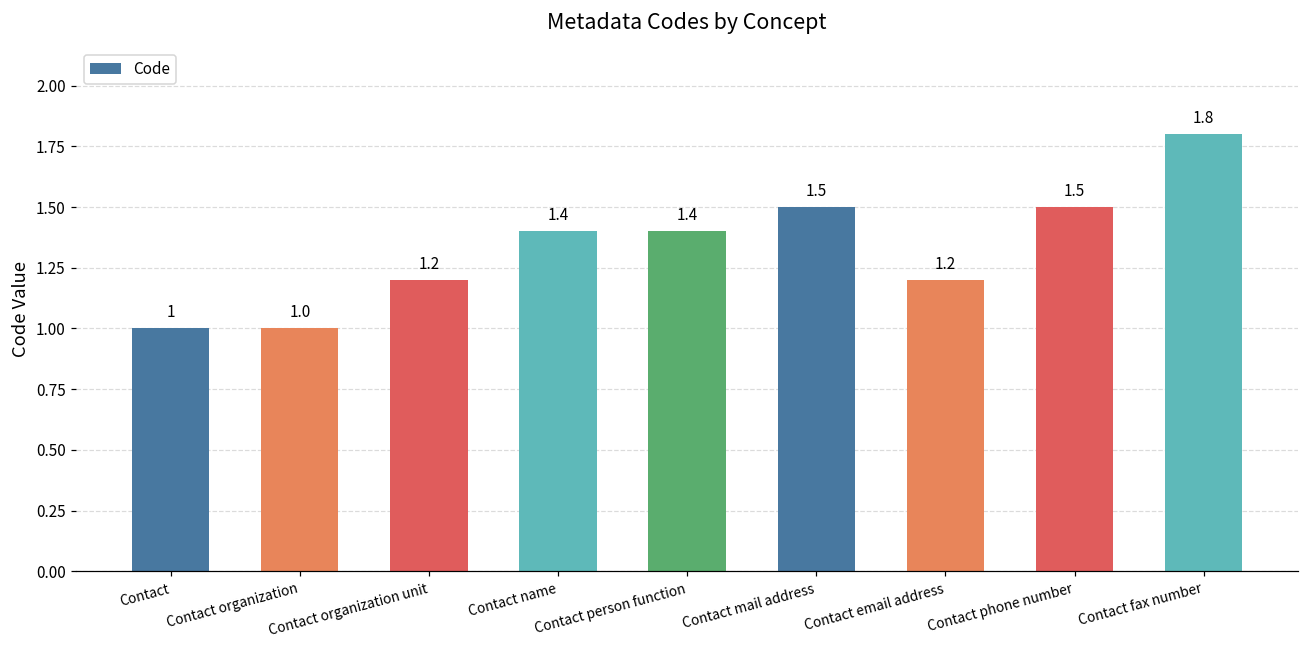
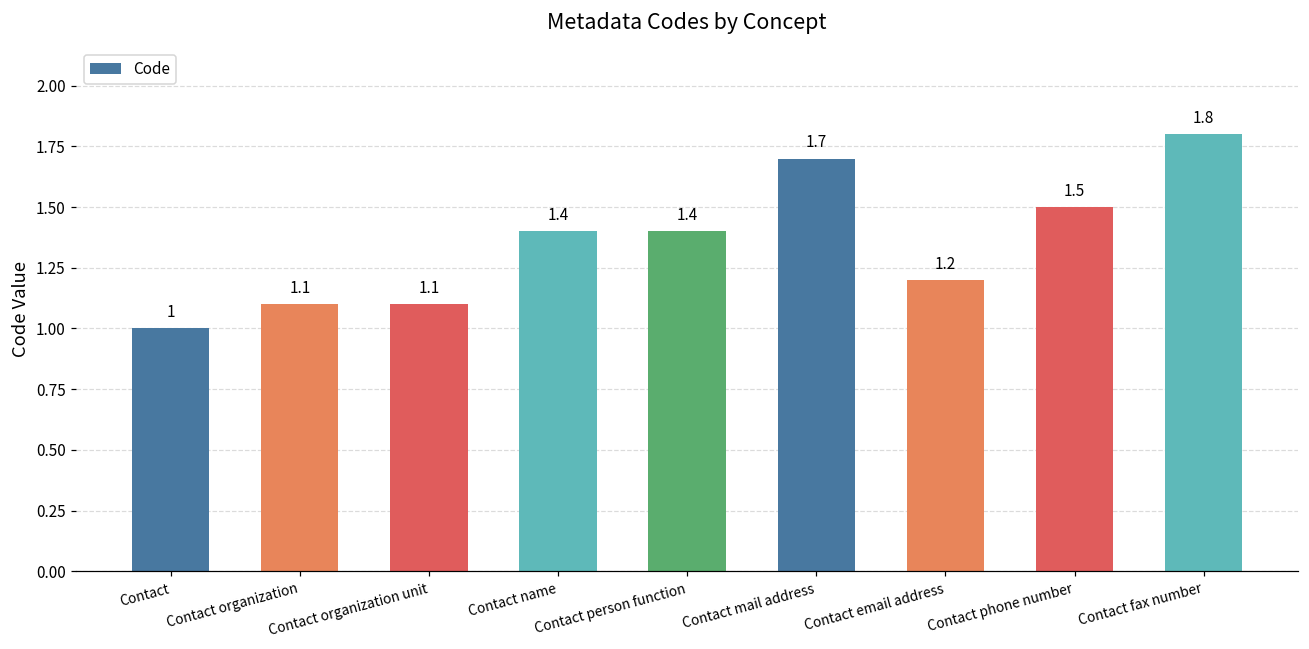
  {
    "Contact": 1,
-   "Contact organization": 1.0,
-   "Contact organization unit": 1.2,
+   "Contact organization": 1.1,
+   "Contact organization unit": 1.1,
    "Contact name": 1.4,
    "Contact person function": 1.4,
-   "Contact mail address": 1.5,
+   "Contact mail address": 1.7,
    "Contact email address": 1.2,
    "Contact phone number": 1.5,
    "Contact fax number": 1.8
  }
